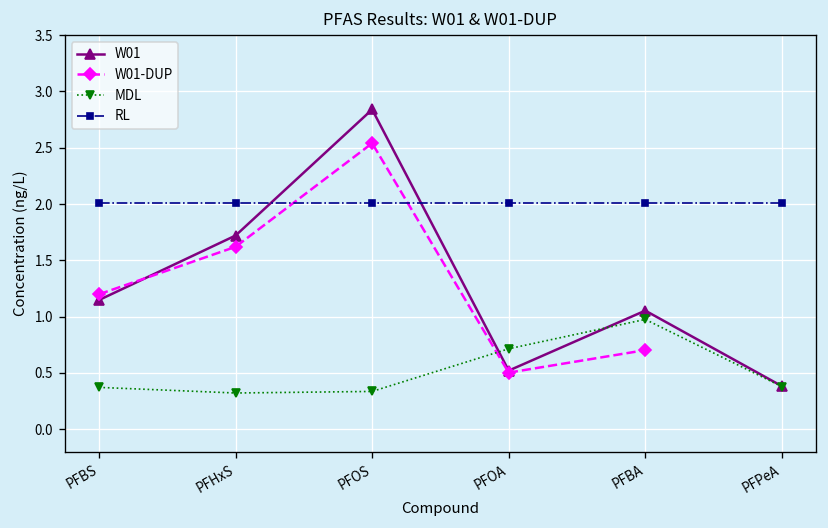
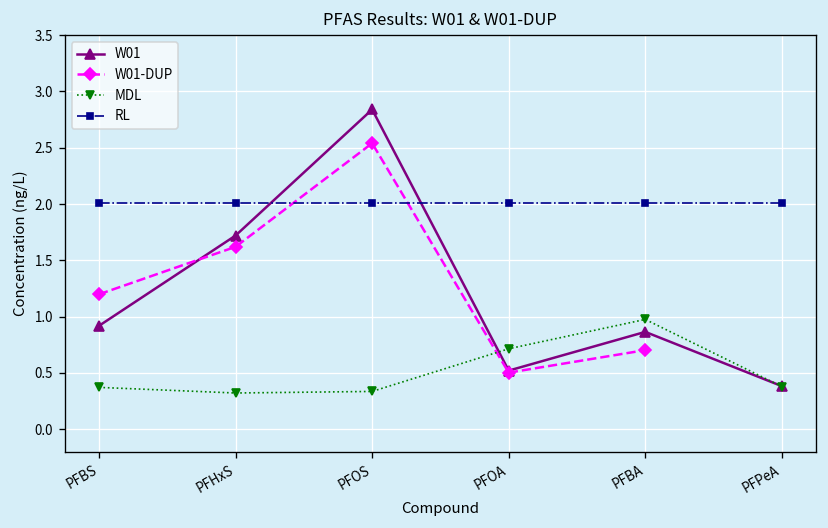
  {
    "W01": {
-     "PFBS": 1.1,
+     "PFBS": 0.9,
      "PFHxS": 1.7,
      "PFOS": 2.8,
-     "PFBA": 1.1
+     "PFBA": 0.9
    },
    "W01-DUP": {
      "PFBS": 1.2,
      "PFHxS": 1.6,
      "PFOS": 2.5,
      "PFBA": 0.7
    },
    "MDL": {
      "PFBS": 0.4,
      "PFHxS": 0.3,
      "PFOS": 0.3,
      "PFOA": 0.7,
      "PFBA": 1.0
    },
    "RL": {
      "PFBS": 2.0,
      "PFHxS": 2.0,
      "PFOS": 2.0,
      "PFOA": 2.0,
      "PFBA": 2.0,
      "PFPeA": 2.0
    }
  }
